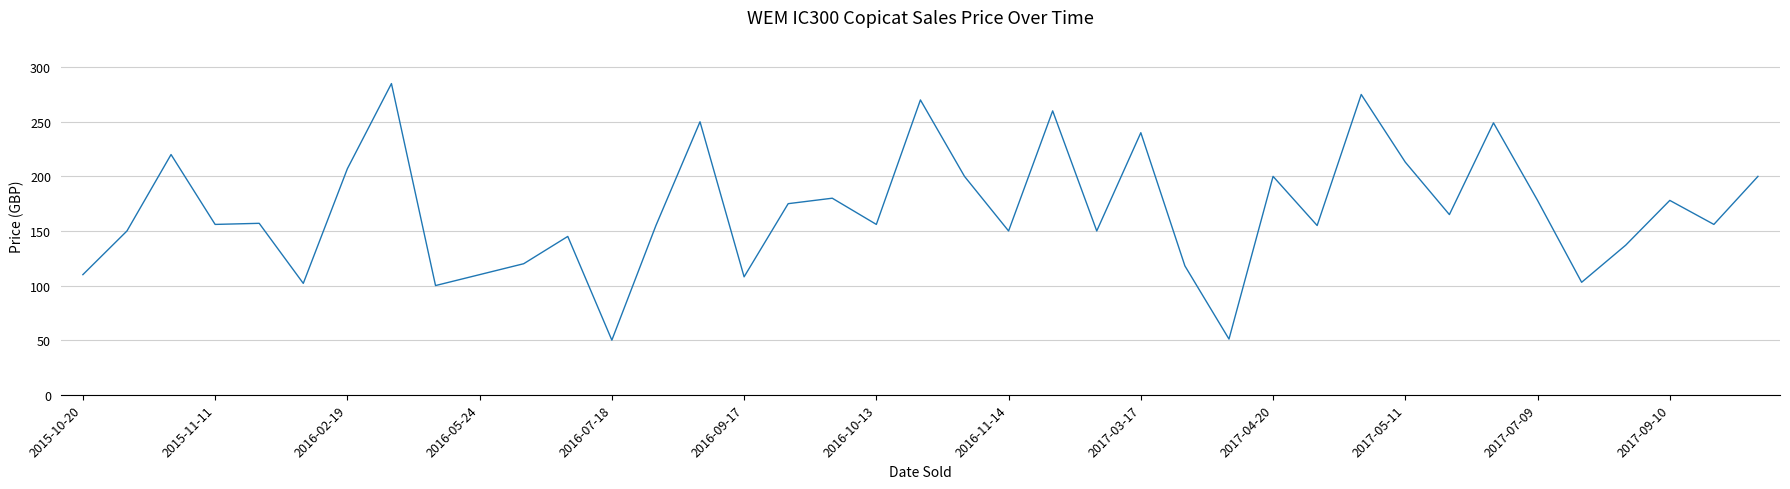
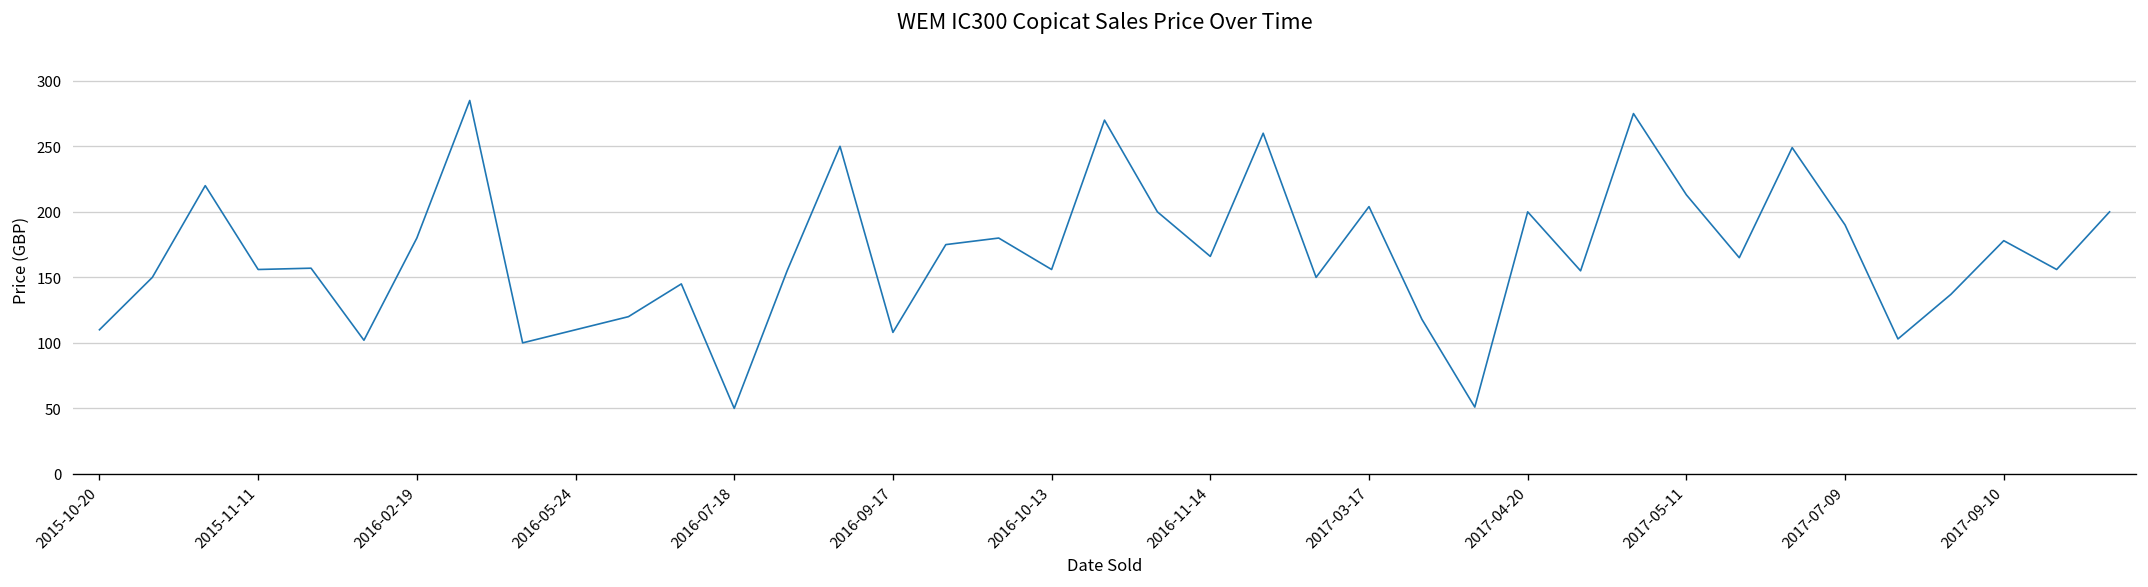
  {
    "2015-10-20": 110,
    "2015-11-11": 156,
-   "2016-02-19": 207,
+   "2016-02-19": 180,
    "2016-05-24": 110,
    "2016-07-18": 50,
    "2016-09-17": 108,
    "2016-10-13": 156,
-   "2016-11-14": 150,
-   "2017-03-17": 240,
+   "2016-11-14": 166,
+   "2017-03-17": 204,
    "2017-04-20": 200,
    "2017-05-11": 213,
-   "2017-07-09": 178,
+   "2017-07-09": 190,
    "2017-09-10": 178
  }
